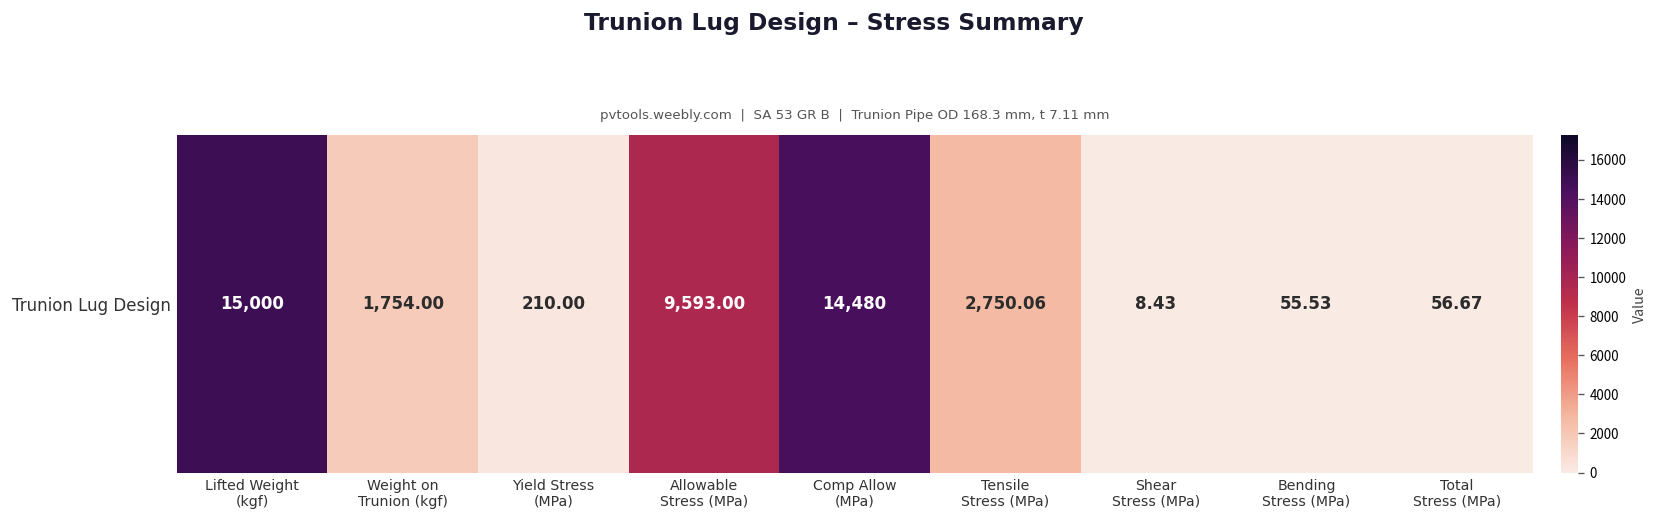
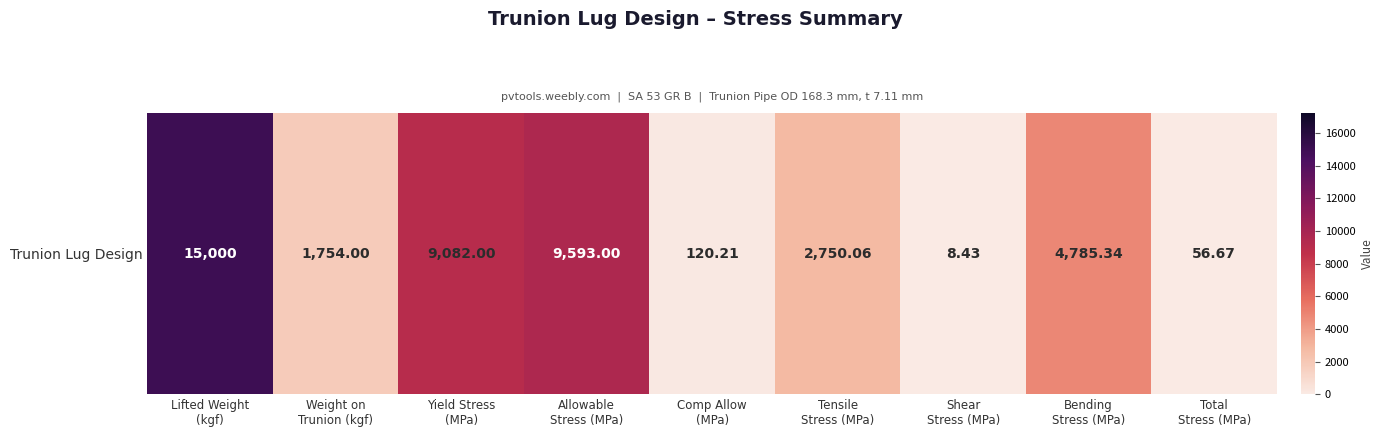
  {
    "Trunion Lug Design": {
      "Lifted Weight (kgf)": "15,000",
      "Weight on Trunion (kgf)": "1,754.00",
-     "Yield Stress (MPa)": "210.00",
+     "Yield Stress (MPa)": "9,082.00",
      "Allowable Stress (MPa)": "9,593.00",
-     "Comp Allow (MPa)": "14,480",
+     "Comp Allow (MPa)": "120.21",
      "Tensile Stress (MPa)": "2,750.06",
      "Shear Stress (MPa)": "8.43",
-     "Bending Stress (MPa)": "55.53",
+     "Bending Stress (MPa)": "4,785.34",
      "Total Stress (MPa)": "56.67"
    }
  }
